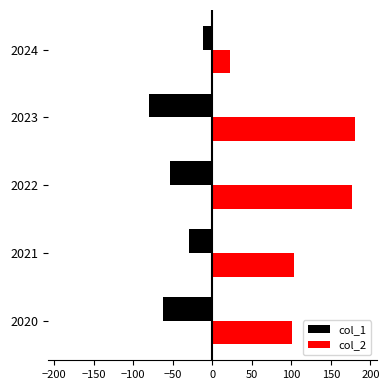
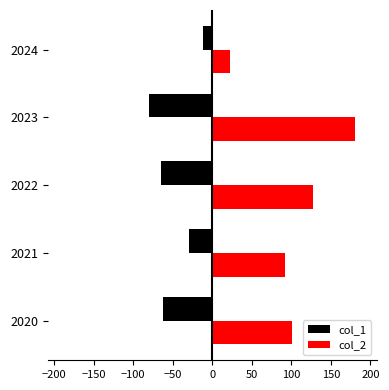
  {
    "col_1": {
      "2024": -10,
      "2023": -80,
-     "2022": -50,
+     "2022": -70,
      "2021": -30,
      "2020": -60
    },
    "col_2": {
      "2024": 20,
      "2023": 180,
-     "2022": 180,
-     "2021": 100,
+     "2022": 130,
+     "2021": 90,
      "2020": 100
    }
  }
